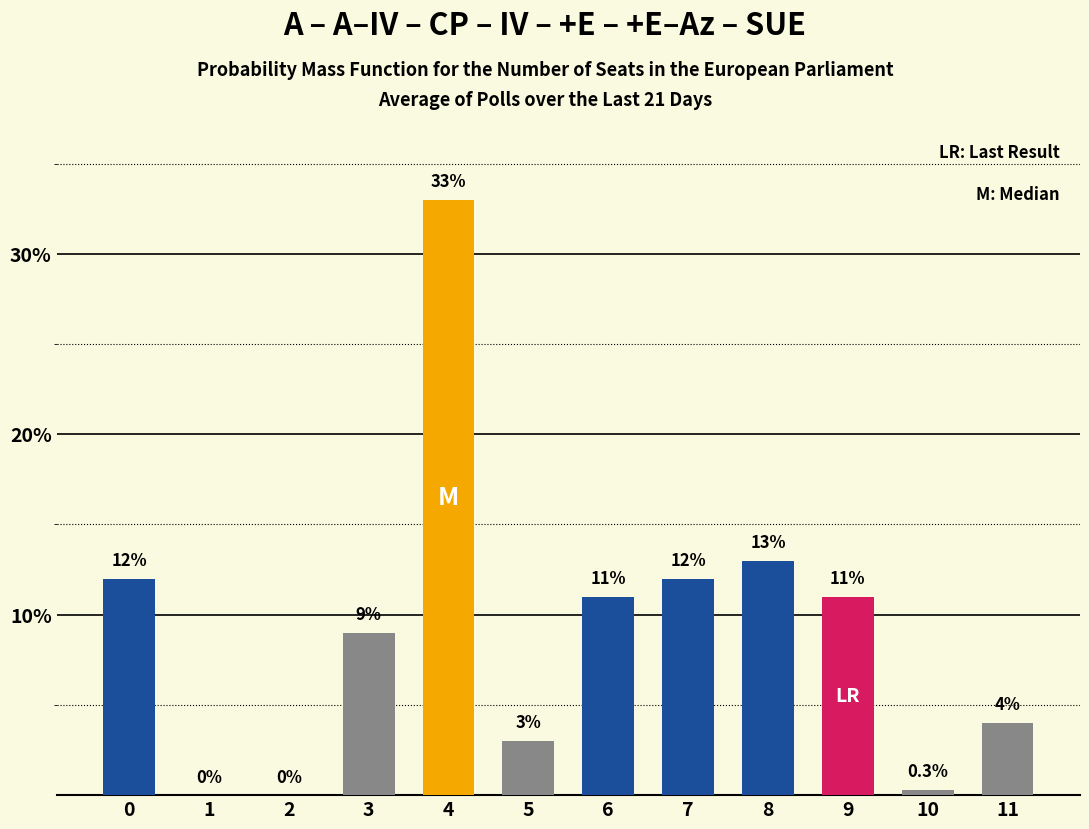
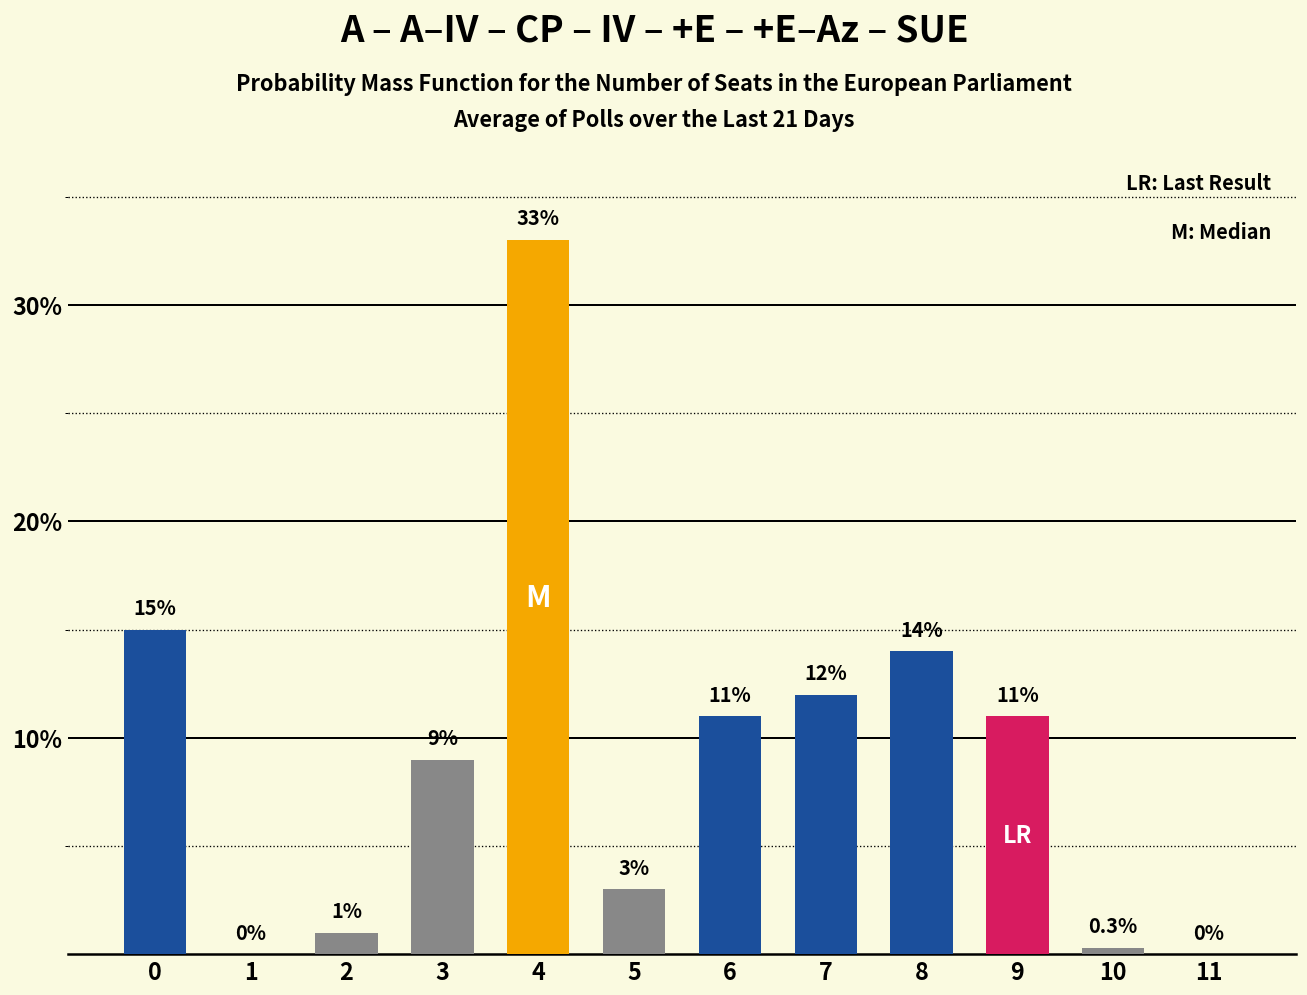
  {
-   "0": "12%",
+   "0": "15%",
    "1": "0%",
-   "2": "0%",
+   "2": "1%",
    "3": "9%",
    "4": "33%",
    "5": "3%",
    "6": "11%",
    "7": "12%",
-   "8": "13%",
+   "8": "14%",
    "9": "11%",
    "10": "0.3%",
-   "11": "4%"
+   "11": "0%"
  }
